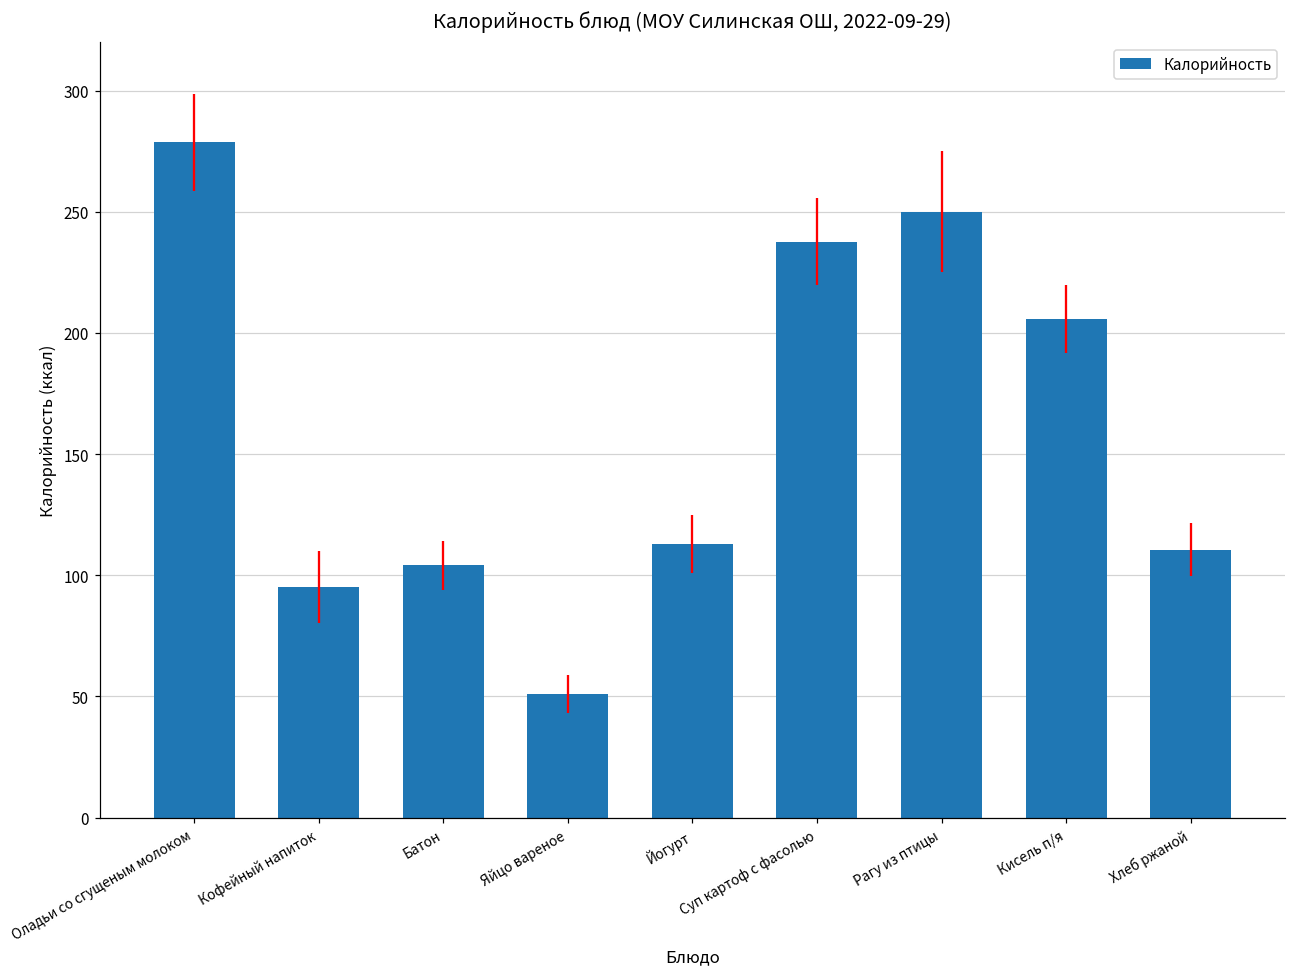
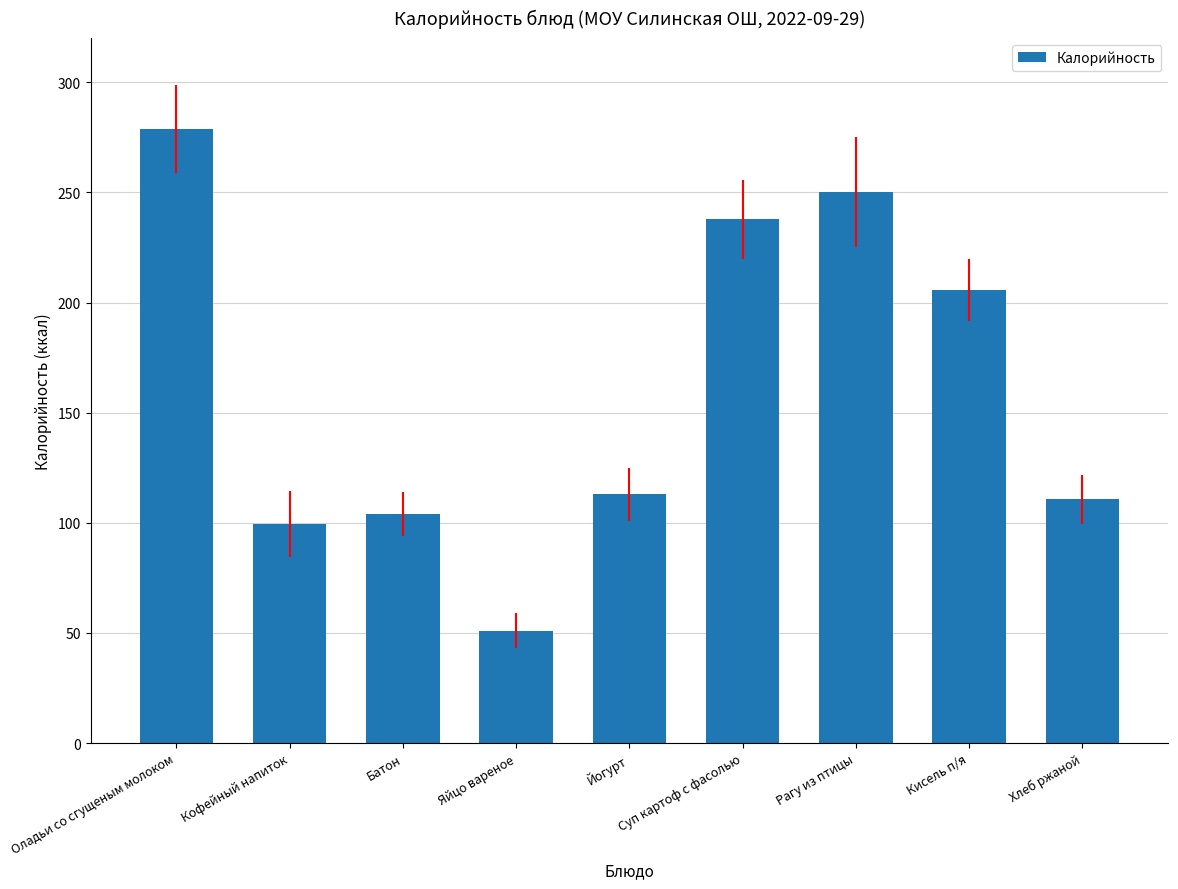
  {
    "Оладьи со сгущеным молоком": 279,
-   "Кофейный напиток": 95,
+   "Кофейный напиток": 99,
    "Батон": 104,
    "Яйцо вареное": 51,
    "Йогурт": 113,
    "Суп картоф с фасолью": 238,
    "Рагу из птицы": 250,
    "Кисель п/я": 206,
    "Хлеб ржаной": 111
  }
